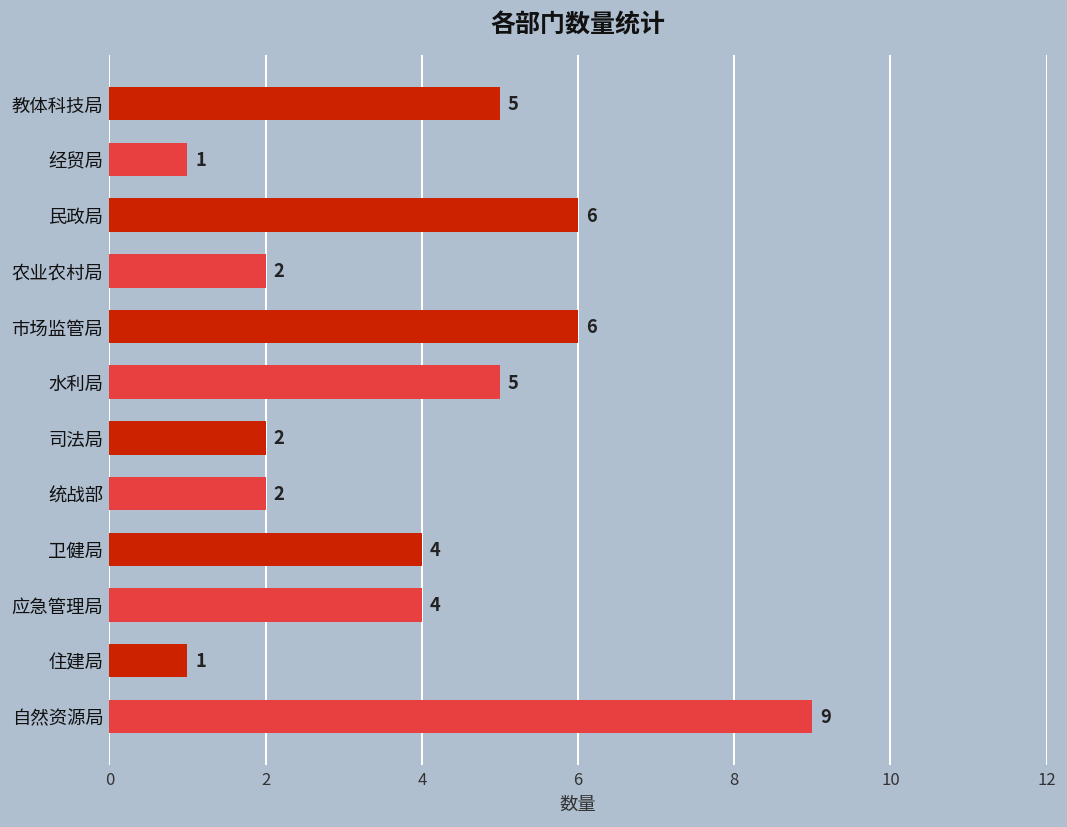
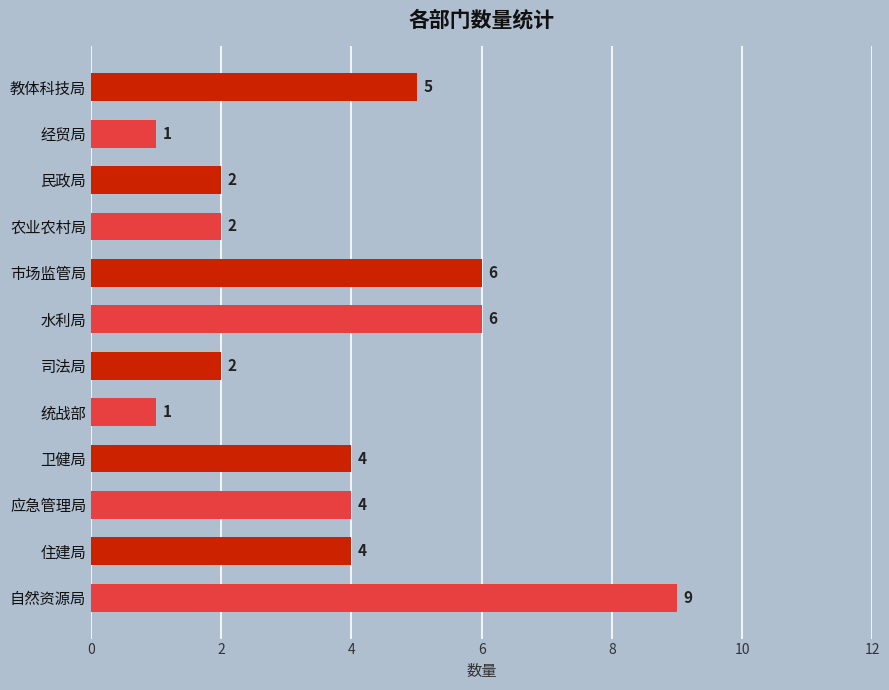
  {
    "教体科技局": 5,
    "经贸局": 1,
-   "民政局": 6,
+   "民政局": 2,
    "农业农村局": 2,
    "市场监管局": 6,
-   "水利局": 5,
+   "水利局": 6,
    "司法局": 2,
-   "统战部": 2,
+   "统战部": 1,
    "卫健局": 4,
    "应急管理局": 4,
-   "住建局": 1,
+   "住建局": 4,
    "自然资源局": 9
  }
